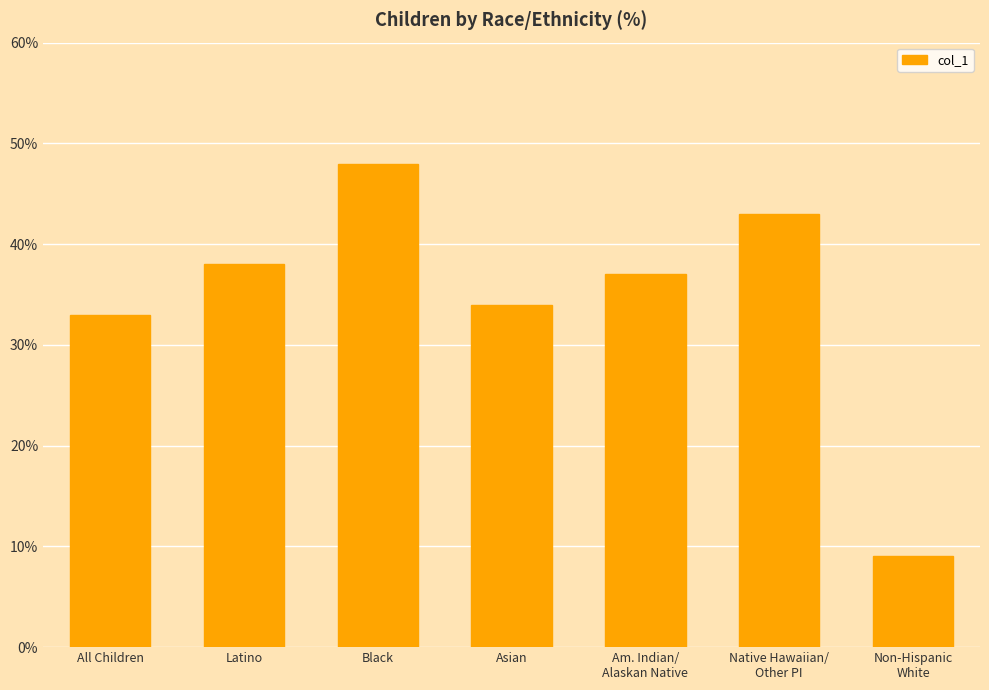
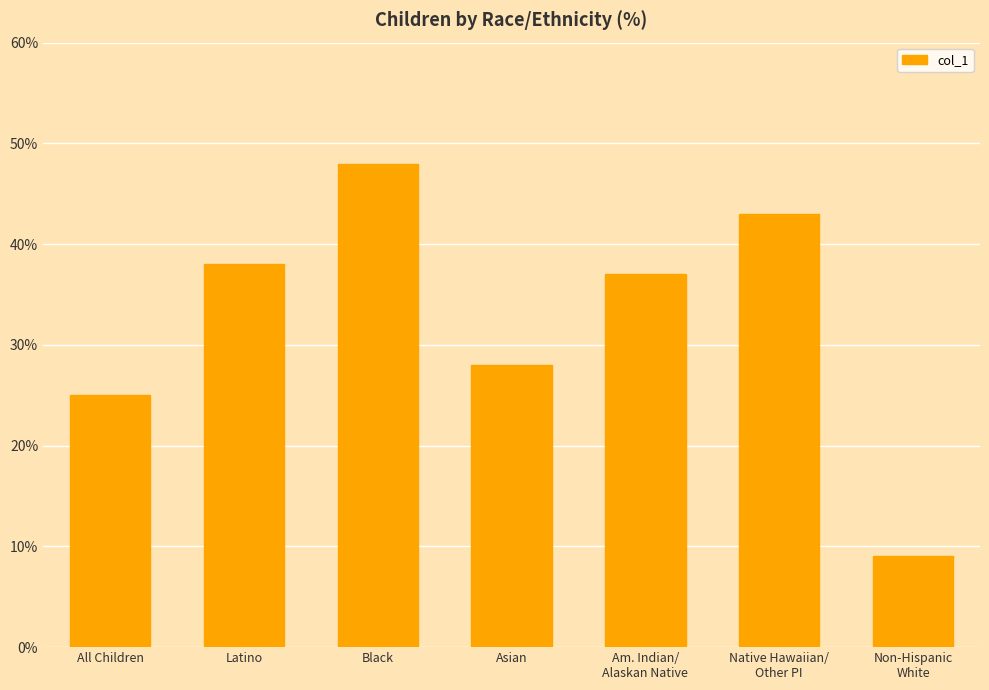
  {
-   "All Children": "33%",
+   "All Children": "25%",
    "Latino": "38%",
    "Black": "48%",
-   "Asian": "34%",
+   "Asian": "28%",
    "Am. Indian/ Alaskan Native": "37%",
    "Native Hawaiian/ Other PI": "43%",
    "Non-Hispanic White": "9%"
  }
